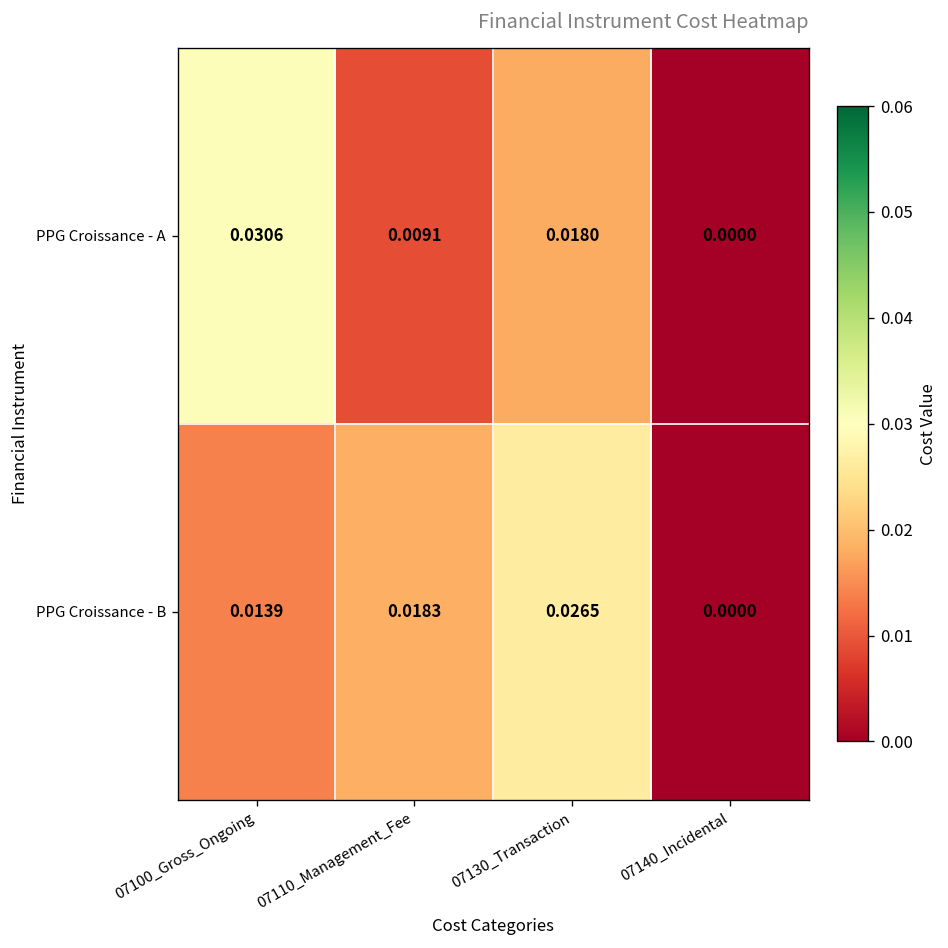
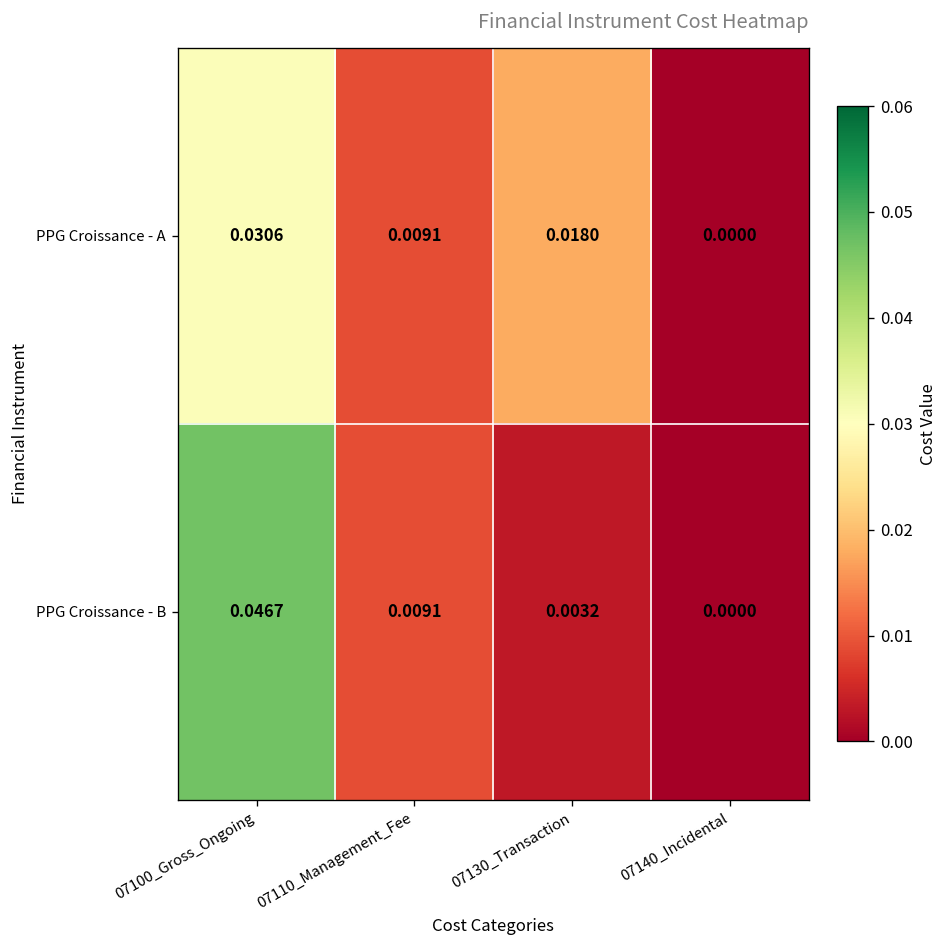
  {
    "PPG Croissance - A": {
      "07100_Gross_Ongoing": 0.0306,
      "07110_Management_Fee": 0.0091,
      "07130_Transaction": 0.0180,
      "07140_Incidental": 0.0000
    },
    "PPG Croissance - B": {
-     "07100_Gross_Ongoing": 0.0139,
-     "07110_Management_Fee": 0.0183,
-     "07130_Transaction": 0.0265,
+     "07100_Gross_Ongoing": 0.0467,
+     "07110_Management_Fee": 0.0091,
+     "07130_Transaction": 0.0032,
      "07140_Incidental": 0.0000
    }
  }
